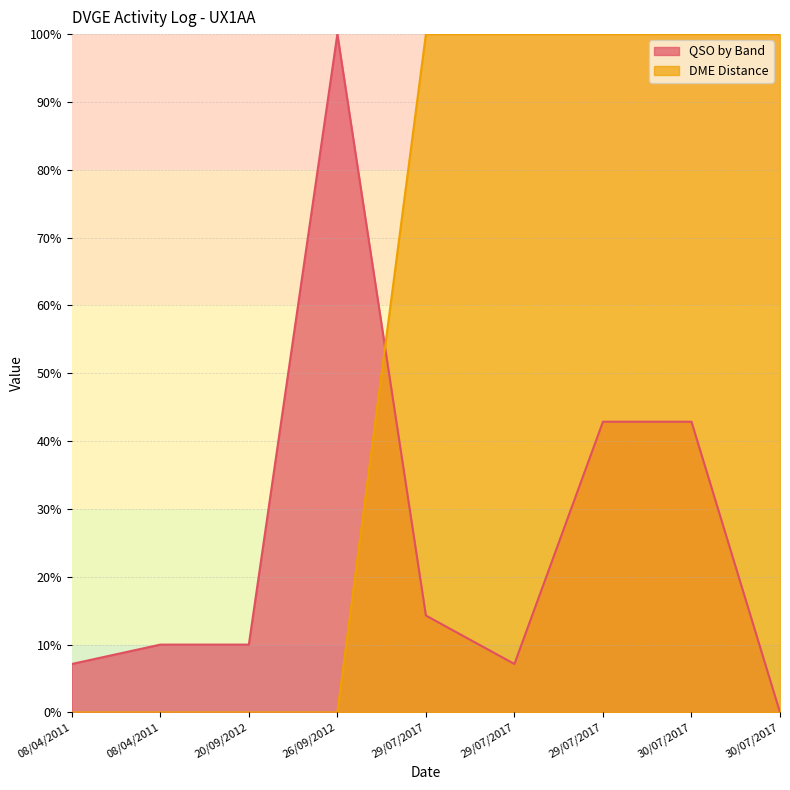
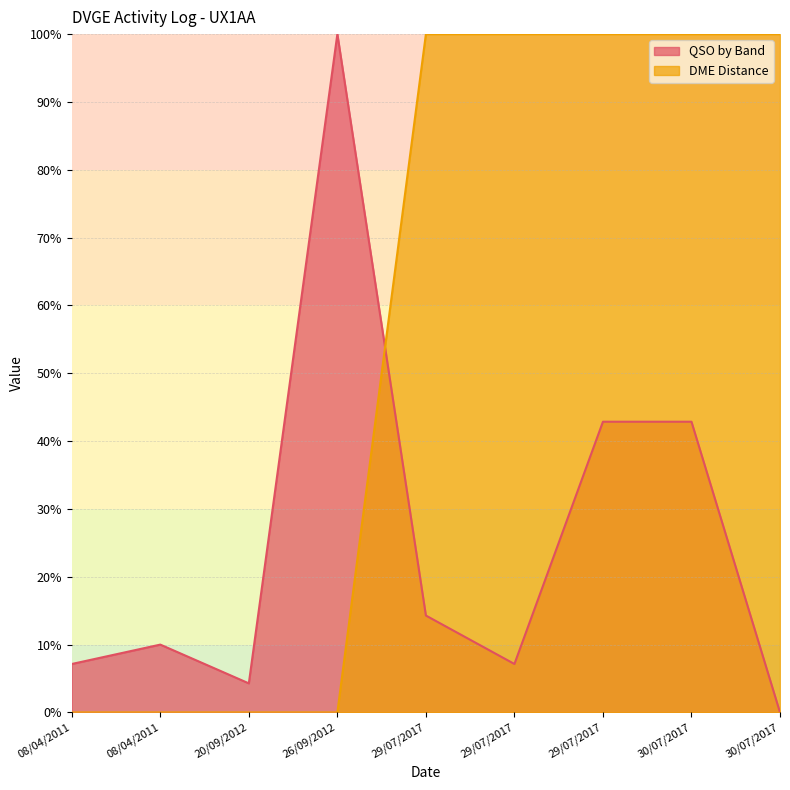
  {
    "QSO by Band": {
-     "20/09/2012": "10%",
+     "20/09/2012": "4%",
      "26/09/2012": "100%"
    },
    "DME Distance": {
      "20/09/2012": "0%",
      "26/09/2012": "0%"
    }
  }
